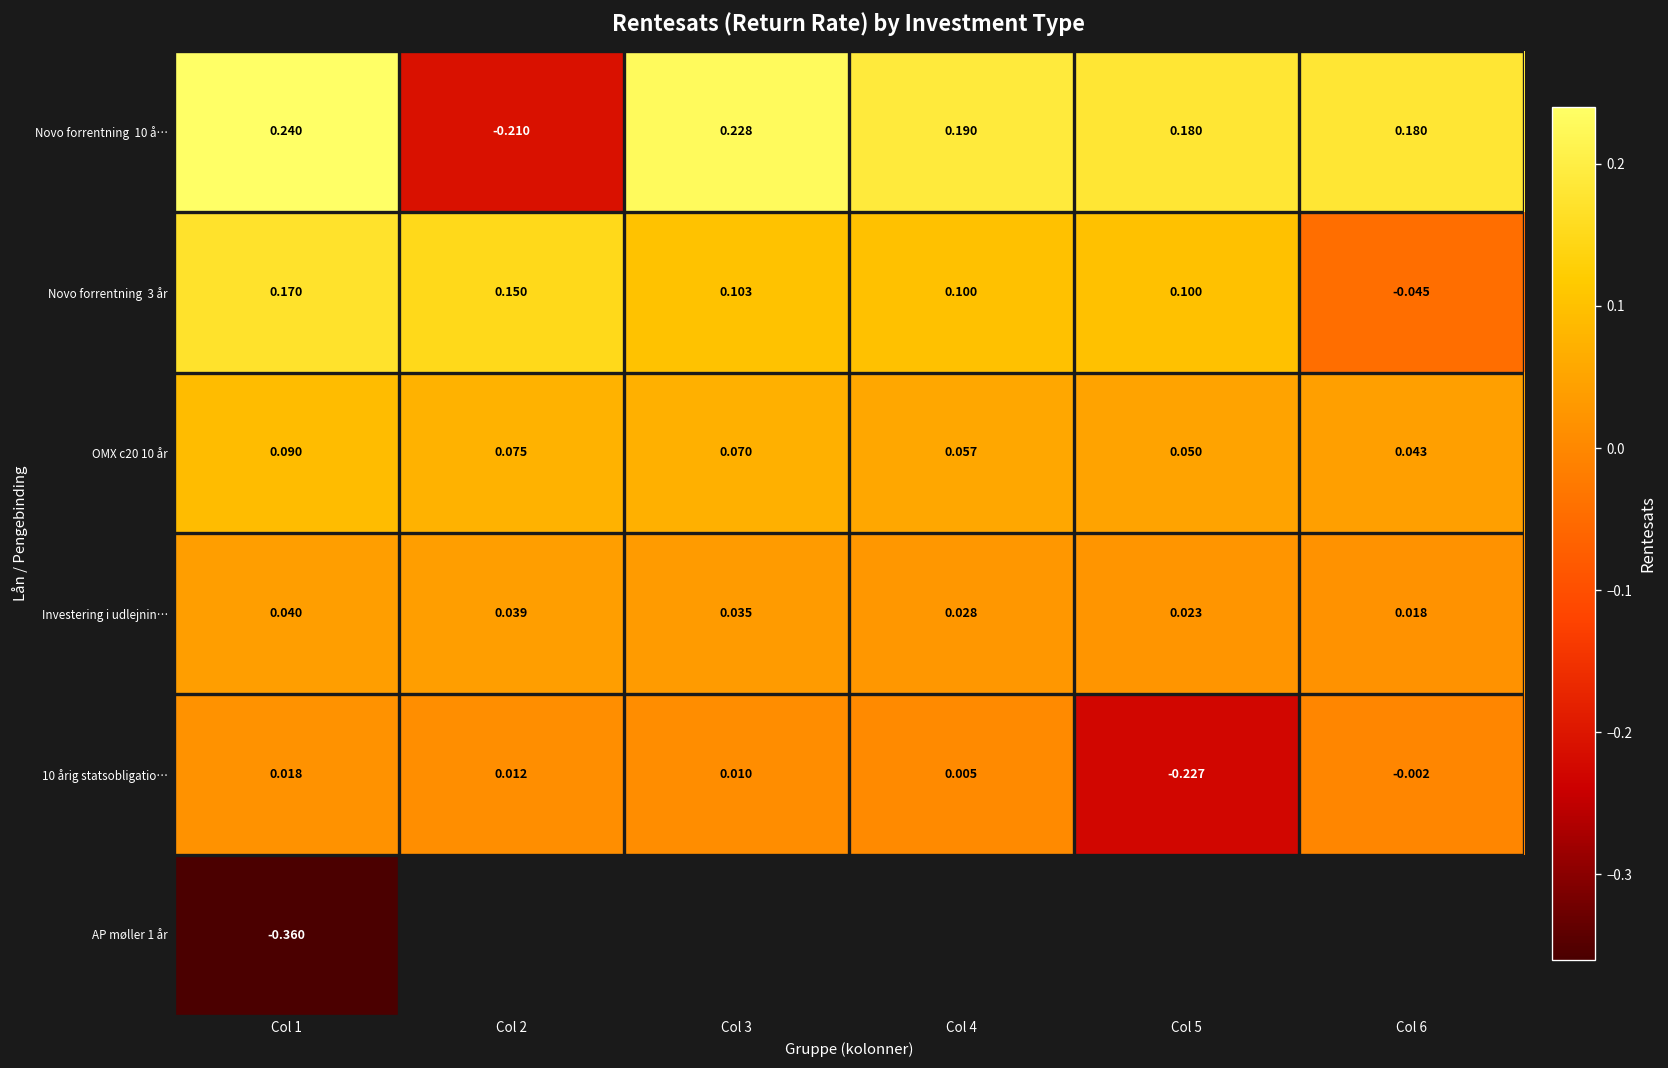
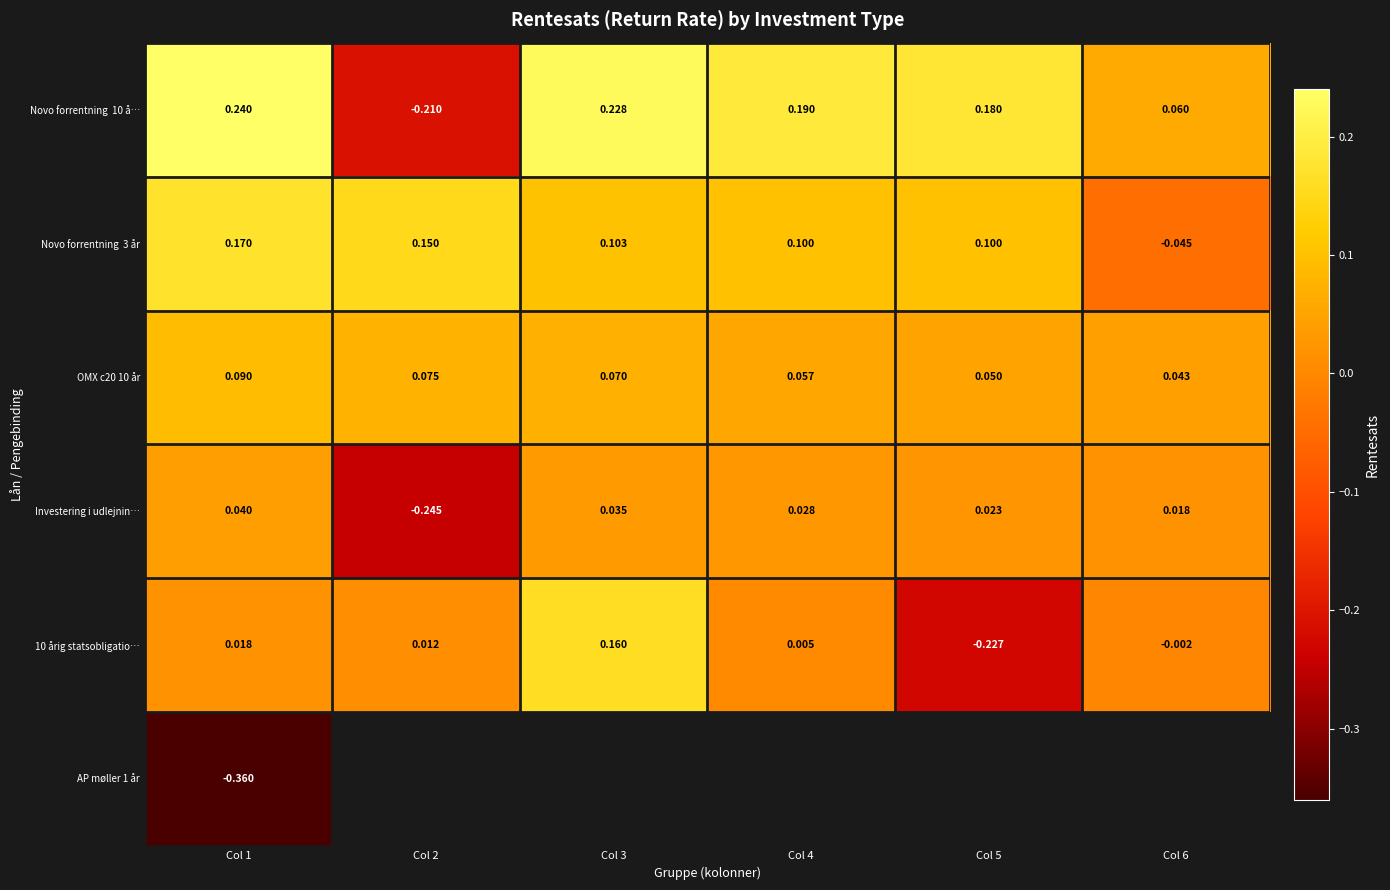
  {
    "Novo forrentning 10 å…": {
      "Col 1": 0.240,
      "Col 2": -0.210,
      "Col 3": 0.228,
      "Col 4": 0.190,
      "Col 5": 0.180,
-     "Col 6": 0.180
+     "Col 6": 0.060
    },
    "Novo forrentning 3 år": {
      "Col 1": 0.170,
      "Col 2": 0.150,
      "Col 3": 0.103,
      "Col 4": 0.100,
      "Col 5": 0.100,
      "Col 6": -0.045
    },
    "OMX c20 10 år": {
      "Col 1": 0.090,
      "Col 2": 0.075,
      "Col 3": 0.070,
      "Col 4": 0.057,
      "Col 5": 0.050,
      "Col 6": 0.043
    },
    "Investering i udlejnin…": {
      "Col 1": 0.040,
-     "Col 2": 0.039,
+     "Col 2": -0.245,
      "Col 3": 0.035,
      "Col 4": 0.028,
      "Col 5": 0.023,
      "Col 6": 0.018
    },
    "10 årig statsobligatio…": {
      "Col 1": 0.018,
      "Col 2": 0.012,
-     "Col 3": 0.010,
+     "Col 3": 0.160,
      "Col 4": 0.005,
      "Col 5": -0.227,
      "Col 6": -0.002
    },
    "AP møller 1 år": {
      "Col 1": -0.360
    }
  }
